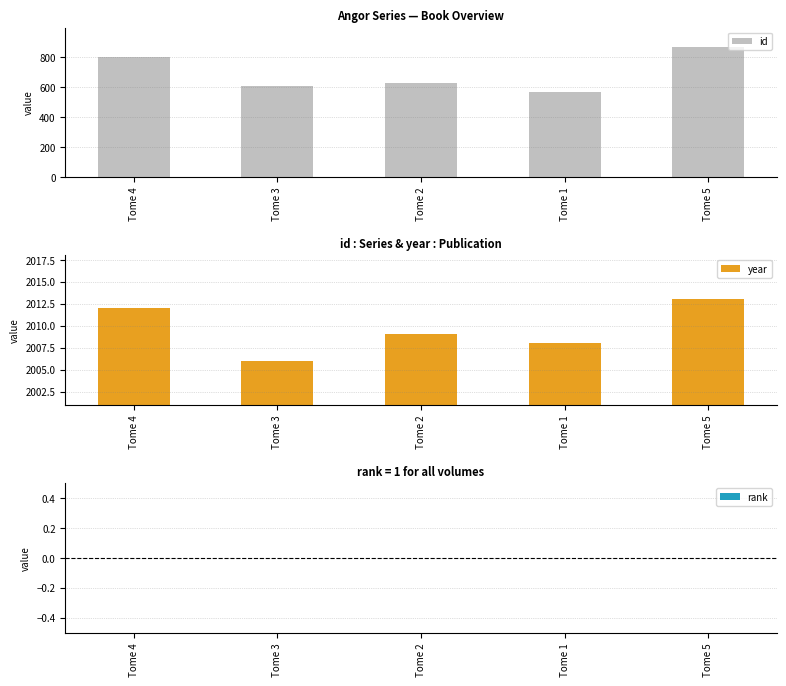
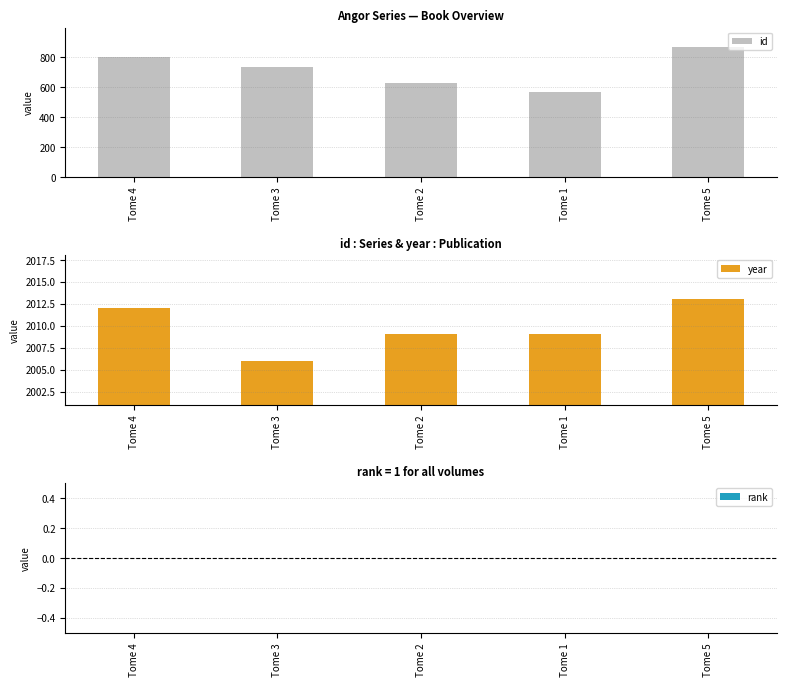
  {
    "Angor Series — Book Overview": {
      "Tome 4": 800,
-     "Tome 3": 610,
+     "Tome 3": 740,
      "Tome 2": 630,
      "Tome 1": 570,
      "Tome 5": 870
    },
    "id : Series & year : Publication": {
      "Tome 4": 2012,
      "Tome 3": 2006,
      "Tome 2": 2009,
-     "Tome 1": 2008,
+     "Tome 1": 2009,
      "Tome 5": 2013
    },
    "rank = 1 for all volumes": {
      "Tome 4": 0.00,
      "Tome 3": 0.00,
      "Tome 2": 0.00,
      "Tome 1": 0.00,
      "Tome 5": 0.00
    }
  }
